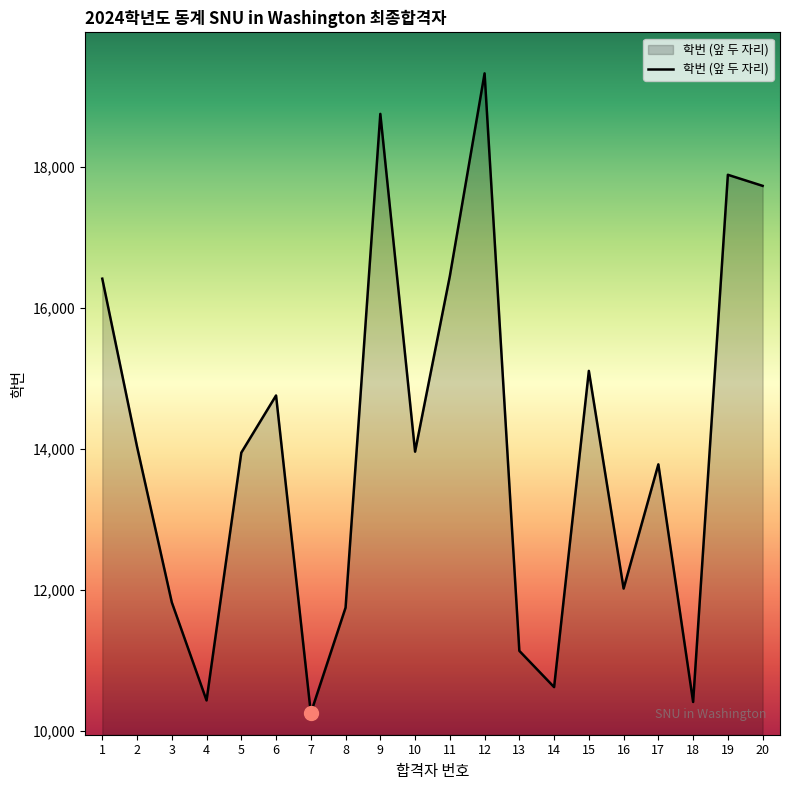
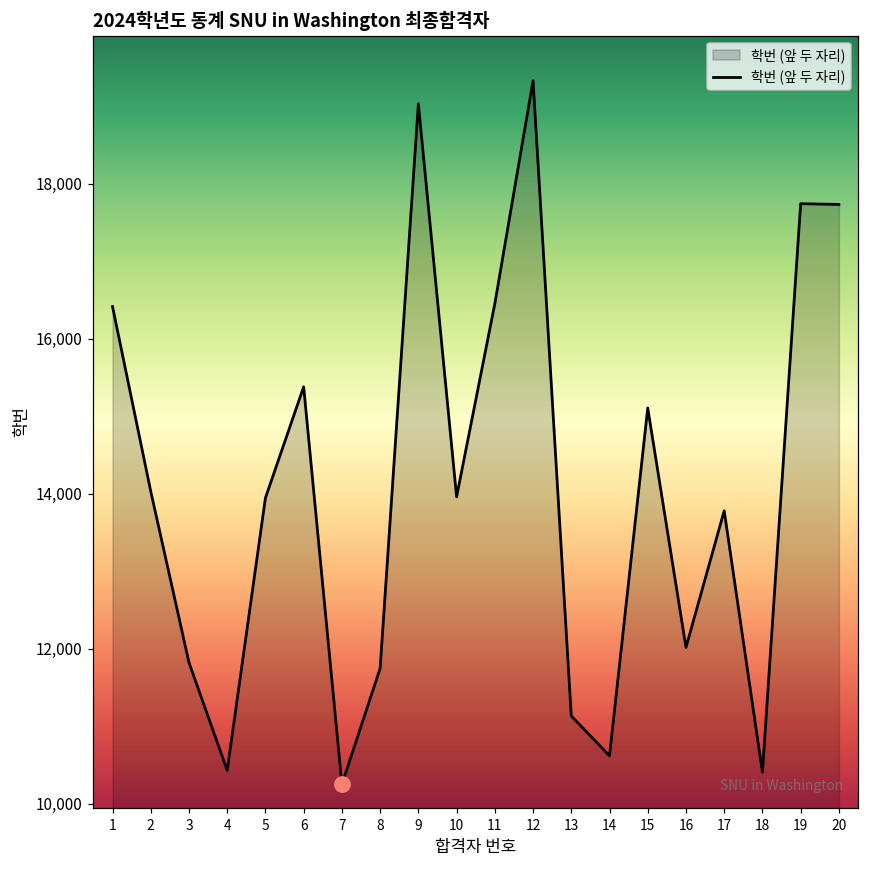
  {
    "학번 (앞 두 자리)": {
      "1": "16,400",
      "2": "14,000",
      "3": "11,800",
      "4": "10,400",
      "5": "13,900",
-     "6": "14,800",
+     "6": "15,400",
      "8": "11,700",
-     "9": "18,800",
+     "9": "19,000",
      "10": "14,000",
      "11": "16,500",
      "12": "19,300",
      "13": "11,100",
      "14": "10,600",
      "15": "15,100",
      "16": "12,000",
      "17": "13,800",
      "18": "10,400",
-     "19": "17,900",
+     "19": "17,700",
      "20": "17,700"
    }
  }
